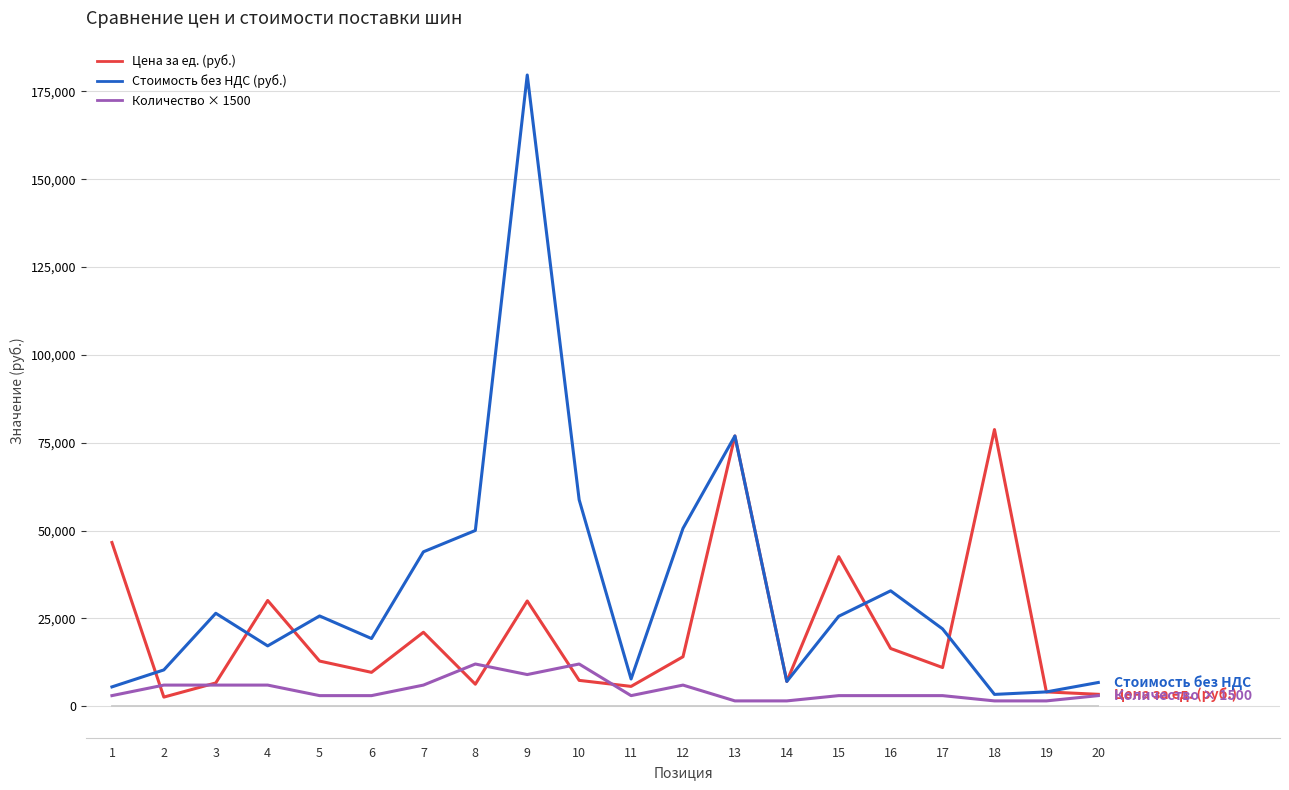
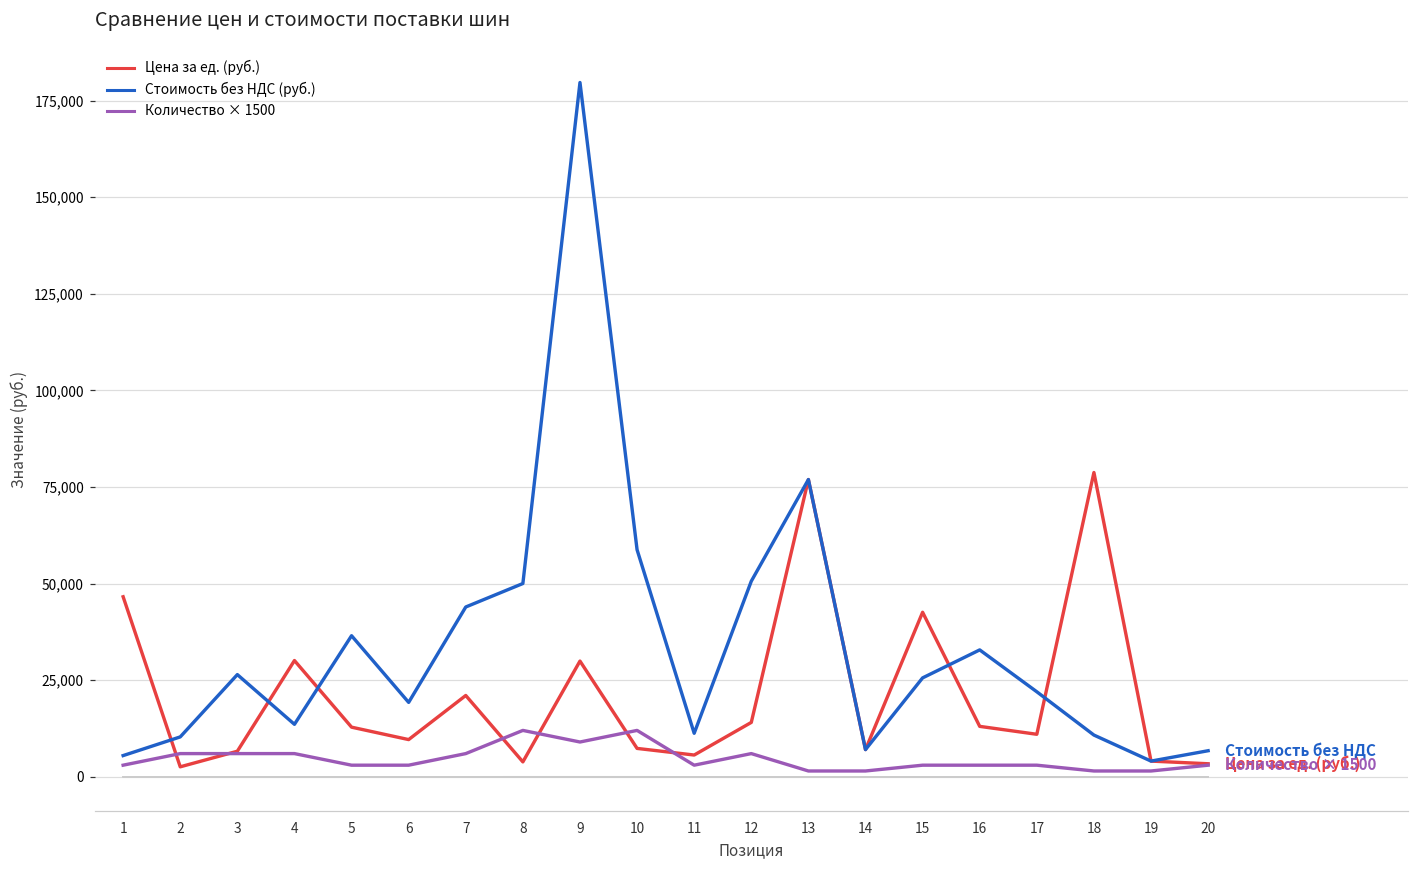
  {
    "Цена за ед. (руб.)": {
      "1": "47,000",
      "2": "3,000",
      "4": "30,000",
      "5": "13,000",
      "6": "10,000",
      "7": "21,000",
-     "8": "6,000",
+     "8": "4,000",
      "9": "30,000",
      "10": "7,000",
      "11": "6,000",
      "12": "14,000",
      "15": "43,000",
-     "16": "16,000",
+     "16": "13,000",
      "17": "11,000",
      "18": "79,000"
    },
    "Стоимость без НДС (руб.)": {
      "1": "5,000",
      "2": "10,000",
      "3": "26,000",
-     "4": "17,000",
-     "5": "26,000",
+     "4": "14,000",
+     "5": "37,000",
      "6": "19,000",
      "7": "44,000",
      "8": "50,000",
      "9": "180,000",
      "10": "59,000",
-     "11": "8,000",
+     "11": "11,000",
      "12": "51,000",
      "15": "26,000",
      "16": "33,000",
      "17": "22,000",
-     "18": "3,000",
+     "18": "11,000",
      "20": "7,000"
    },
    "Количество × 1500": {
      "1": "3,000",
      "2": "6,000",
      "4": "6,000",
      "5": "3,000",
      "6": "3,000",
      "7": "6,000",
      "8": "12,000",
      "9": "9,000",
      "10": "12,000",
      "11": "3,000",
      "12": "6,000",
      "13": "2,000",
      "14": "2,000",
      "15": "3,000",
      "16": "3,000",
      "17": "3,000",
      "18": "2,000",
      "19": "2,000"
    }
  }
